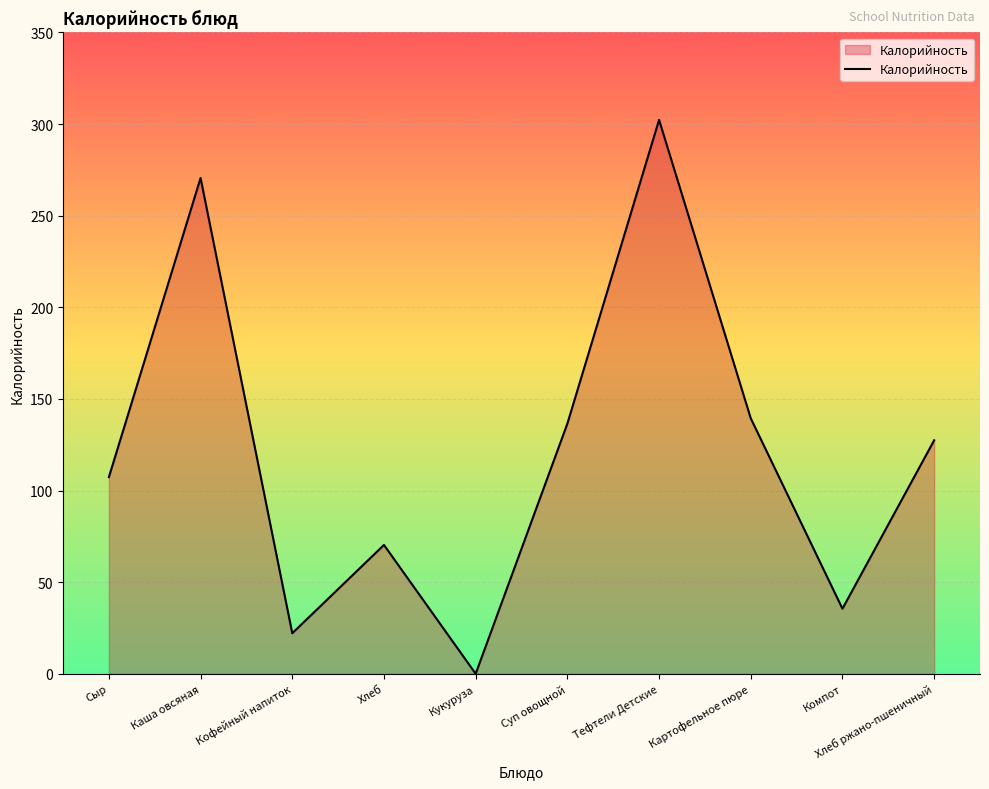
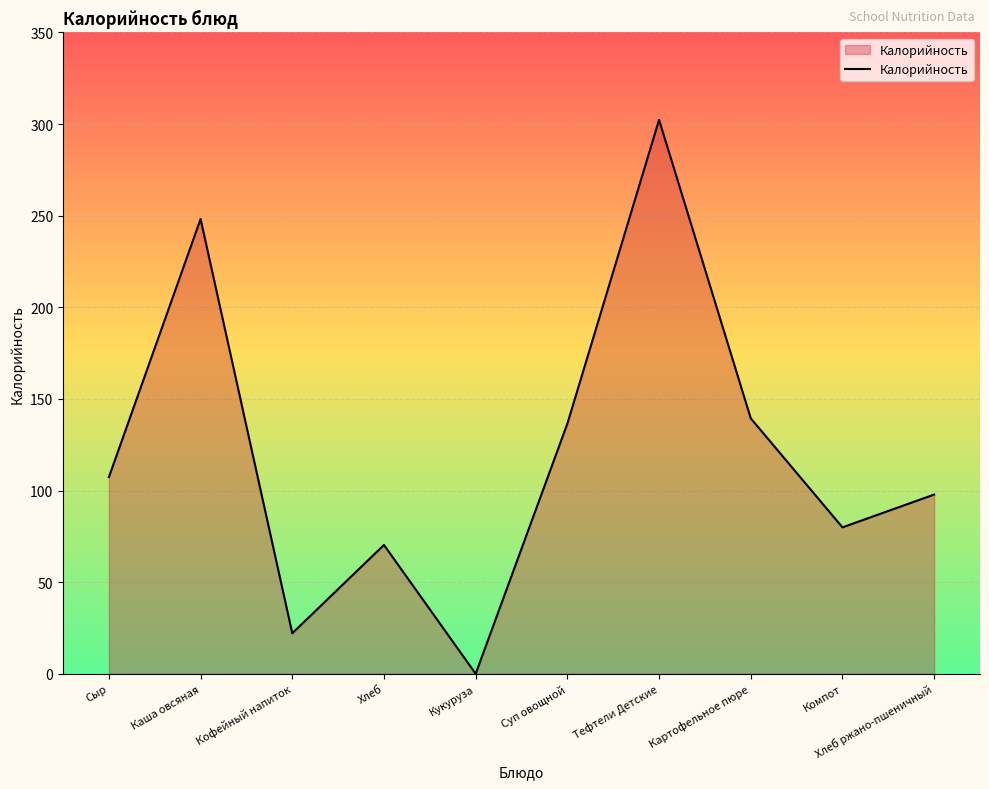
  {
    "Сыр": 107,
-   "Каша овсяная": 271,
+   "Каша овсяная": 248,
    "Кофейный напиток": 22,
    "Хлеб": 70,
    "Кукуруза": 0,
    "Суп овощной": 137,
    "Тефтели Детские": 302,
    "Картофельное пюре": 139,
-   "Компот": 36,
-   "Хлеб ржано-пшеничный": 127
+   "Компот": 80,
+   "Хлеб ржано-пшеничный": 98
  }
